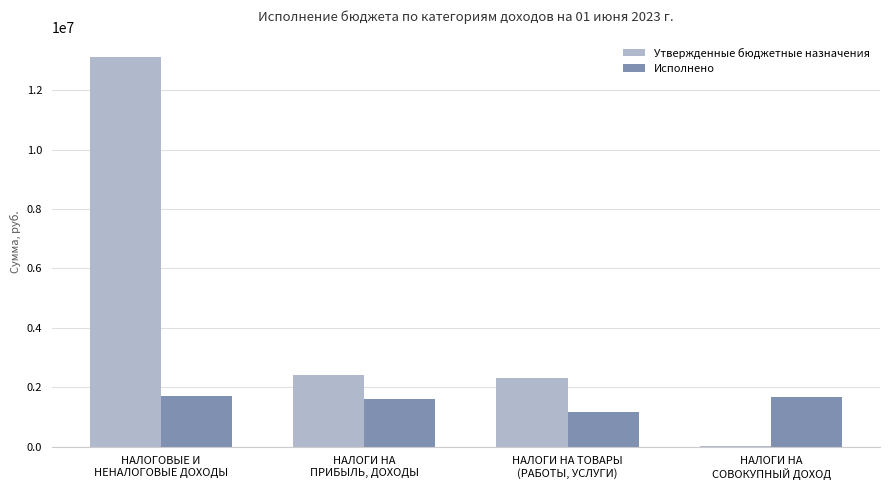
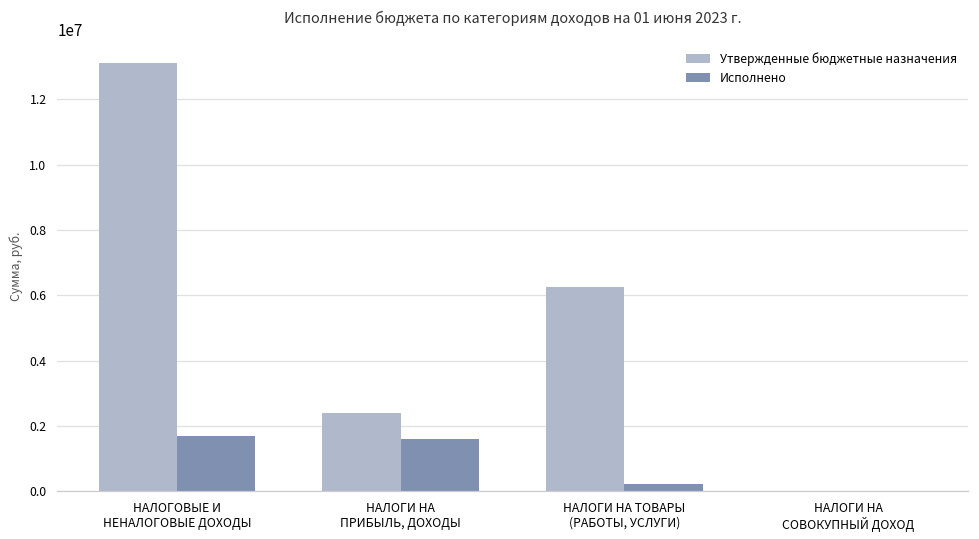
  {
    "Утвержденные бюджетные назначения": {
      "НАЛОГОВЫЕ И НЕНАЛОГОВЫЕ ДОХОДЫ": 13100000,
      "НАЛОГИ НА ПРИБЫЛЬ, ДОХОДЫ": 2400000,
-     "НАЛОГИ НА ТОВАРЫ (РАБОТЫ, УСЛУГИ)": 2300000
+     "НАЛОГИ НА ТОВАРЫ (РАБОТЫ, УСЛУГИ)": 6200000
    },
    "Исполнено": {
      "НАЛОГОВЫЕ И НЕНАЛОГОВЫЕ ДОХОДЫ": 1700000,
      "НАЛОГИ НА ПРИБЫЛЬ, ДОХОДЫ": 1600000,
-     "НАЛОГИ НА ТОВАРЫ (РАБОТЫ, УСЛУГИ)": 1200000,
-     "НАЛОГИ НА СОВОКУПНЫЙ ДОХОД": 1700000
+     "НАЛОГИ НА ТОВАРЫ (РАБОТЫ, УСЛУГИ)": 200000,
+     "НАЛОГИ НА СОВОКУПНЫЙ ДОХОД": 0
    }
  }
